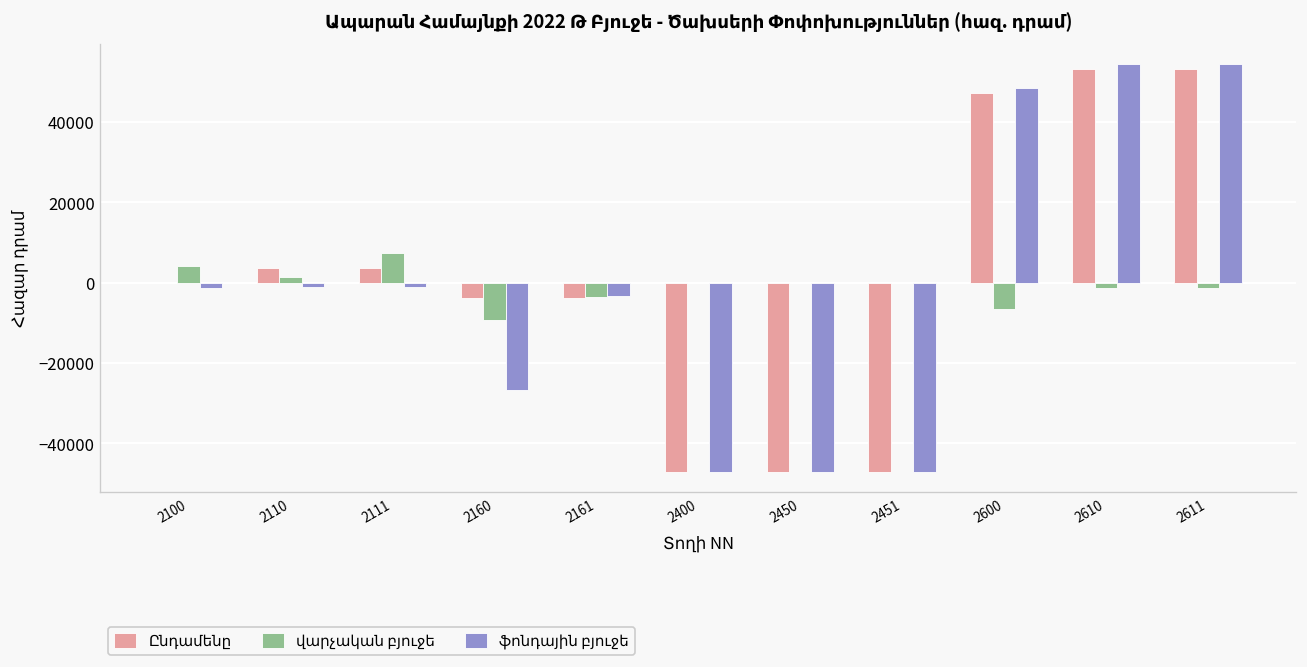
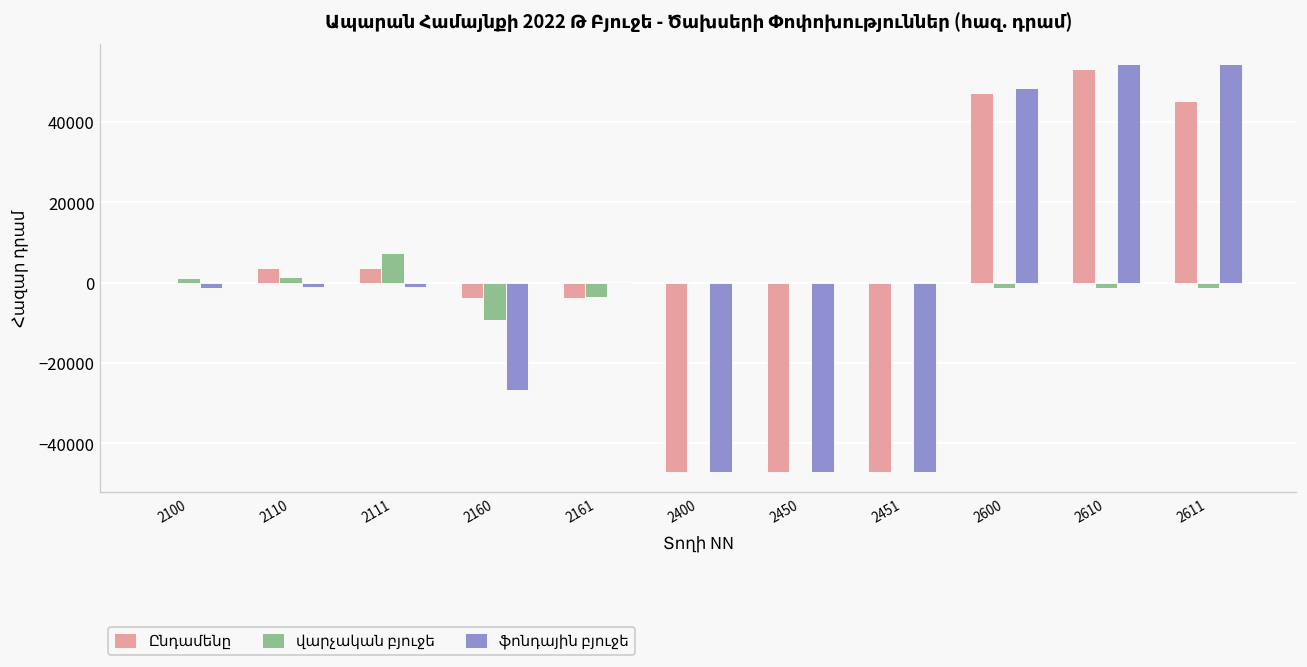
  {
    "Ընդամենը": {
      "2110": 4000,
      "2111": 4000,
      "2160": -4000,
      "2161": -4000,
      "2400": -47000,
      "2450": -47000,
      "2451": -47000,
      "2600": 47000,
      "2610": 53000,
-     "2611": 53000
+     "2611": 45000
    },
    "վարչական բյուջե": {
-     "2100": 4000,
+     "2100": 1000,
      "2110": 1000,
      "2111": 7000,
      "2160": -9000,
      "2161": -4000,
      "2400": 0,
      "2450": 0,
      "2451": 0,
-     "2600": -6000,
+     "2600": -1000,
      "2610": -1000,
      "2611": -1000
    },
    "ֆոնդային բյուջե": {
      "2100": -1000,
      "2110": -1000,
      "2111": -1000,
      "2160": -27000,
-     "2161": -3000,
+     "2161": 0,
      "2400": -47000,
      "2450": -47000,
      "2451": -47000,
      "2600": 48000,
      "2610": 54000,
      "2611": 54000
    }
  }
